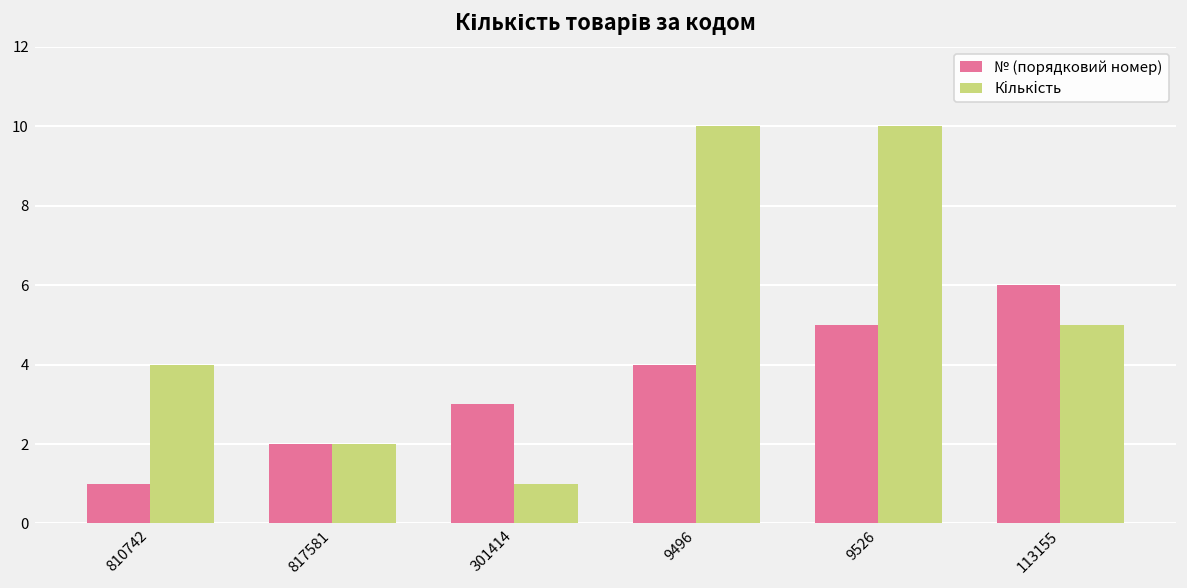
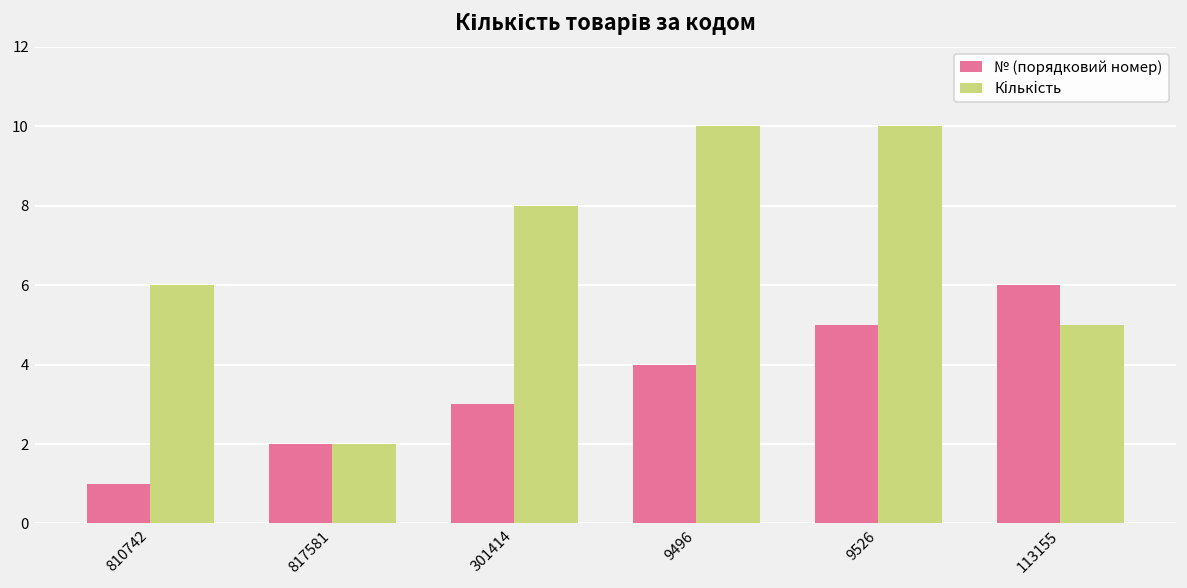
  {
    "№ (порядковий номер)": {
      "810742": 1,
      "817581": 2,
      "301414": 3,
      "9496": 4,
      "9526": 5,
      "113155": 6
    },
    "Кількість": {
-     "810742": 4,
+     "810742": 6,
      "817581": 2,
-     "301414": 1,
+     "301414": 8,
      "9496": 10,
      "9526": 10,
      "113155": 5
    }
  }
